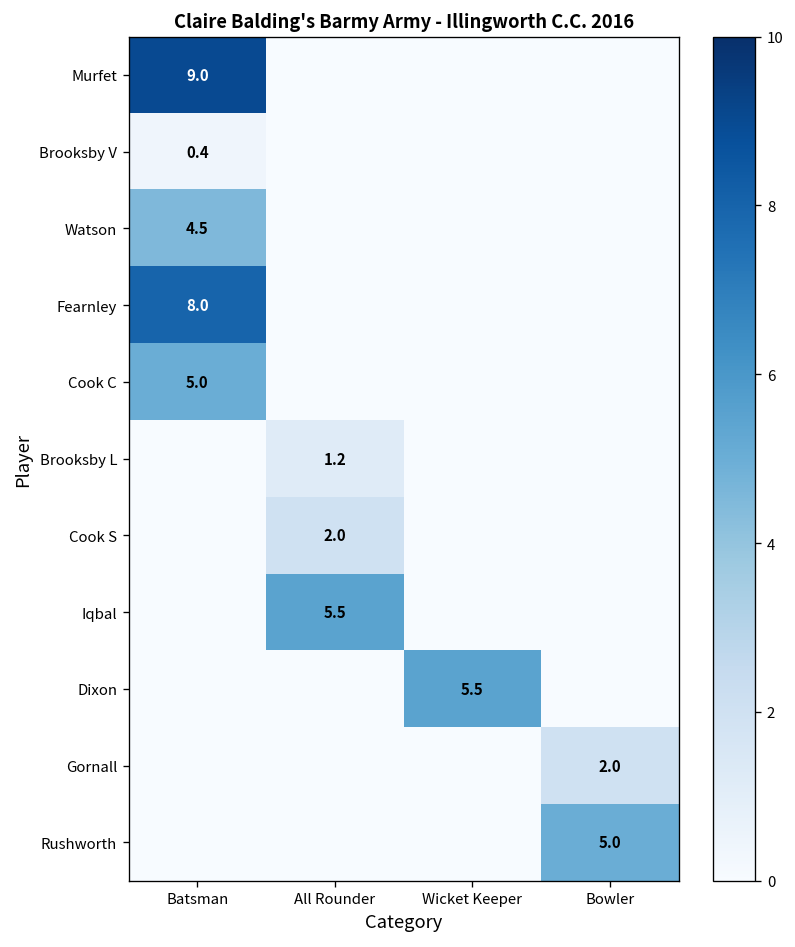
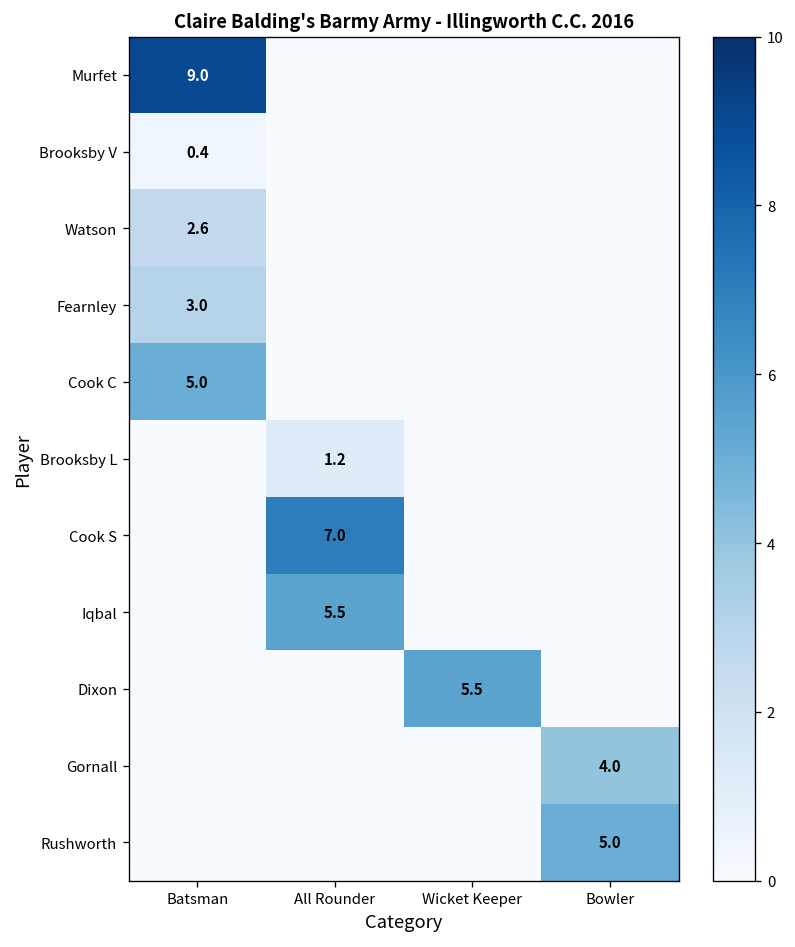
  {
    "Murfet": {
      "Batsman": 9.0
    },
    "Brooksby V": {
      "Batsman": 0.4
    },
    "Watson": {
-     "Batsman": 4.5
+     "Batsman": 2.6
    },
    "Fearnley": {
-     "Batsman": 8.0
+     "Batsman": 3.0
    },
    "Cook C": {
      "Batsman": 5.0
    },
    "Brooksby L": {
      "All Rounder": 1.2
    },
    "Cook S": {
-     "All Rounder": 2.0
+     "All Rounder": 7.0
    },
    "Iqbal": {
      "All Rounder": 5.5
    },
    "Dixon": {
      "Wicket Keeper": 5.5
    },
    "Gornall": {
-     "Bowler": 2.0
+     "Bowler": 4.0
    },
    "Rushworth": {
      "Bowler": 5.0
    }
  }
